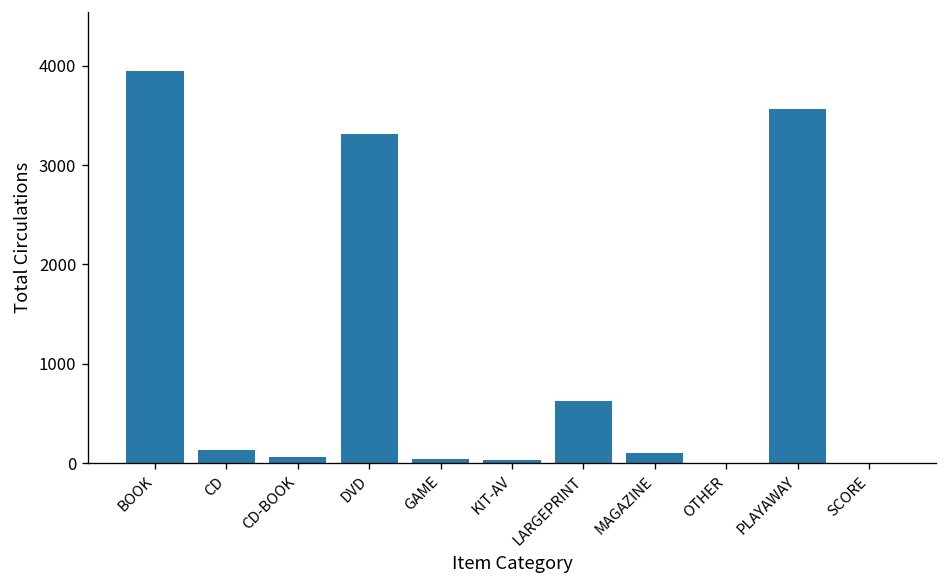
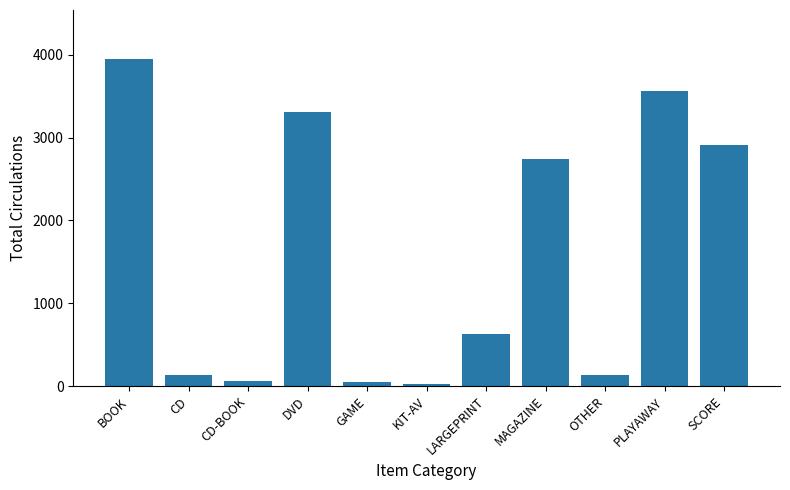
  {
    "BOOK": 3900,
    "CD": 100,
    "CD-BOOK": 100,
    "DVD": 3300,
    "GAME": 0,
    "LARGEPRINT": 600,
-   "MAGAZINE": 100,
-   "OTHER": 0,
+   "MAGAZINE": 2700,
+   "OTHER": 100,
    "PLAYAWAY": 3600,
-   "SCORE": 0
+   "SCORE": 2900
  }
